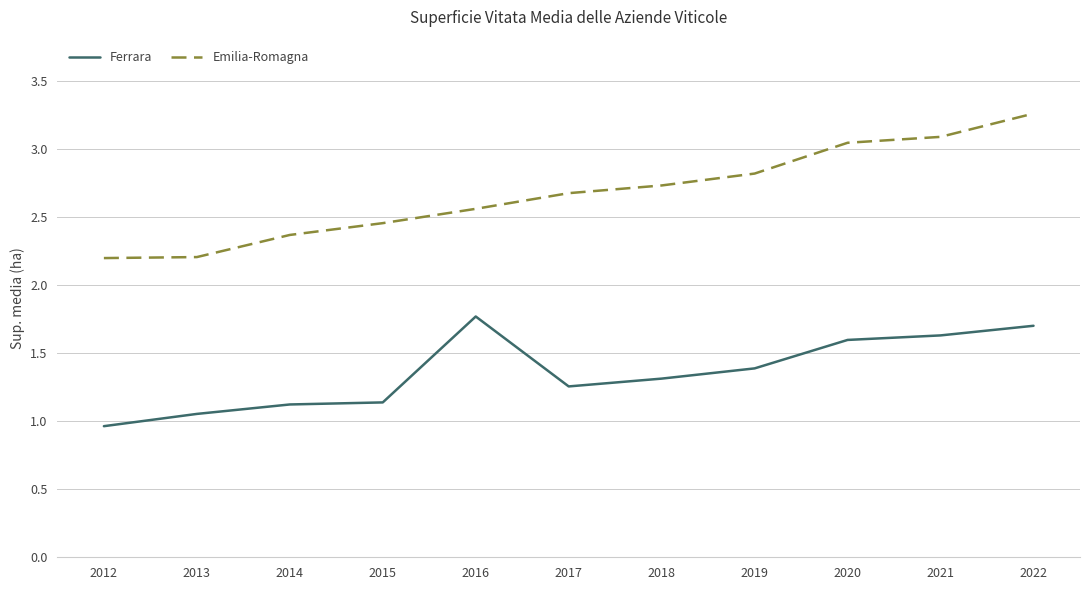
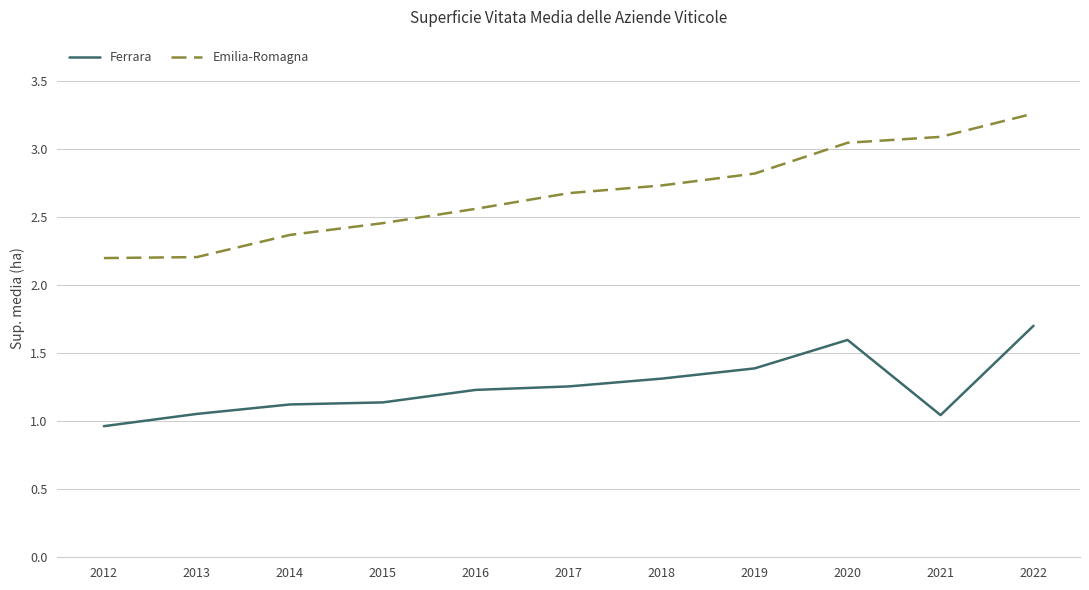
  {
    "Ferrara": {
      "2012": 0.96,
      "2013": 1.05,
      "2014": 1.12,
      "2015": 1.14,
-     "2016": 1.77,
+     "2016": 1.23,
      "2017": 1.25,
      "2018": 1.31,
      "2019": 1.39,
      "2020": 1.60,
-     "2021": 1.63,
+     "2021": 1.04,
      "2022": 1.70
    },
    "Emilia-Romagna": {
      "2012": 2.20,
      "2013": 2.20,
      "2014": 2.37,
      "2015": 2.45,
      "2016": 2.56,
      "2017": 2.67,
      "2018": 2.73,
      "2019": 2.82,
      "2020": 3.04,
      "2021": 3.09,
      "2022": 3.26
    }
  }
